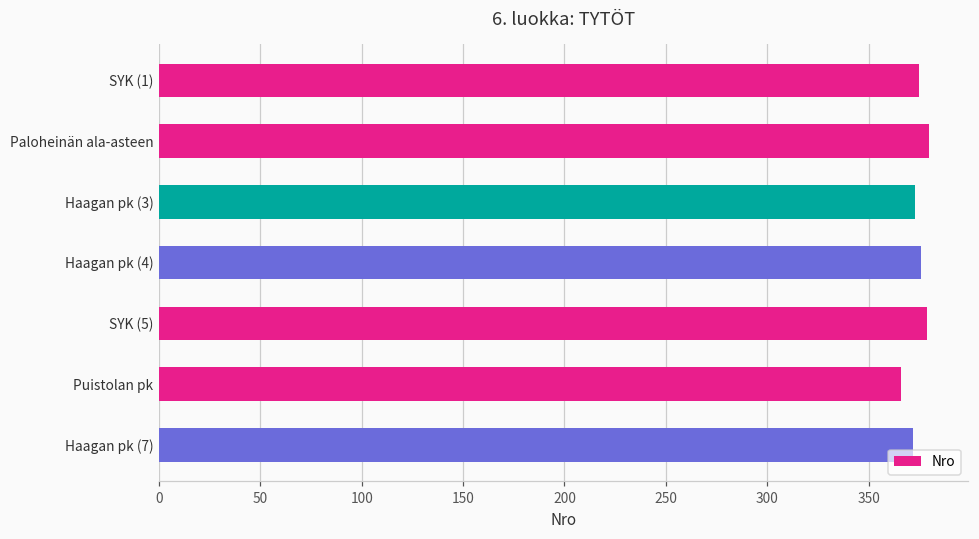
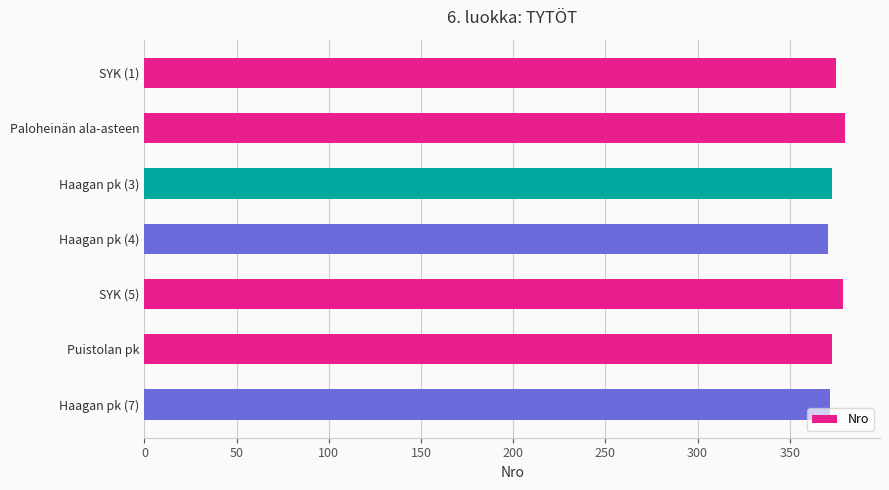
  {
    "SYK (1)": 375,
    "Paloheinän ala-asteen": 380,
    "Haagan pk (3)": 373,
-   "Haagan pk (4)": 376,
+   "Haagan pk (4)": 371,
    "SYK (5)": 379,
-   "Puistolan pk": 366,
+   "Puistolan pk": 373,
    "Haagan pk (7)": 372
  }
